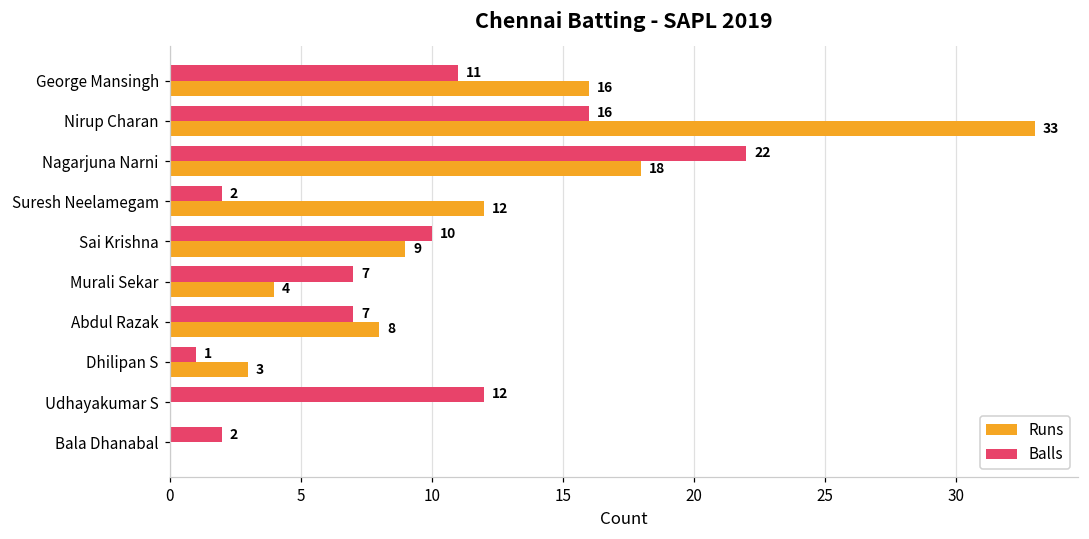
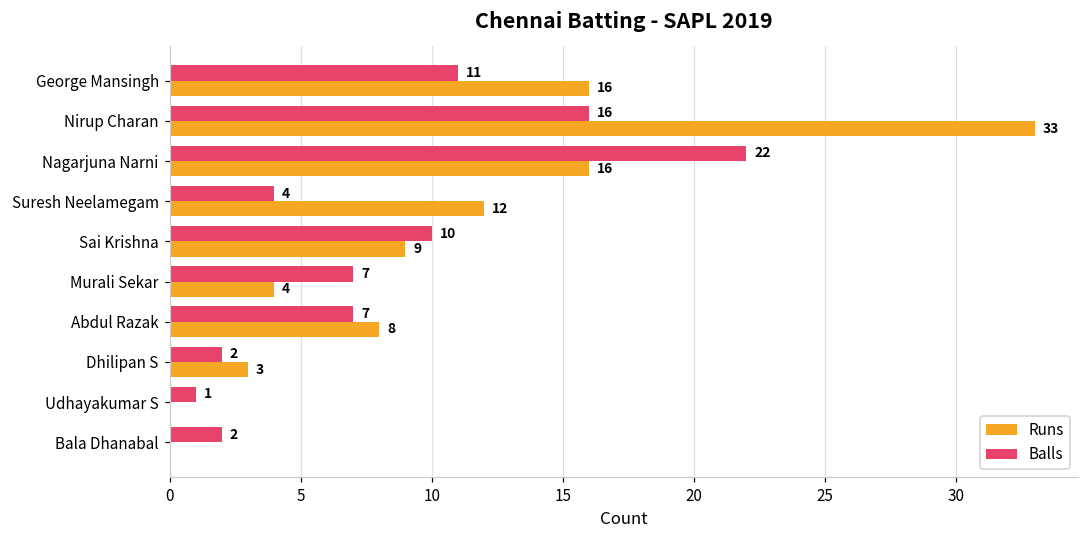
  {
    "Runs": {
      "George Mansingh": 16,
      "Nirup Charan": 33,
-     "Nagarjuna Narni": 18,
+     "Nagarjuna Narni": 16,
      "Suresh Neelamegam": 12,
      "Sai Krishna": 9,
      "Murali Sekar": 4,
      "Abdul Razak": 8,
      "Dhilipan S": 3
    },
    "Balls": {
      "George Mansingh": 11,
      "Nirup Charan": 16,
      "Nagarjuna Narni": 22,
-     "Suresh Neelamegam": 2,
+     "Suresh Neelamegam": 4,
      "Sai Krishna": 10,
      "Murali Sekar": 7,
      "Abdul Razak": 7,
-     "Dhilipan S": 1,
-     "Udhayakumar S": 12,
+     "Dhilipan S": 2,
+     "Udhayakumar S": 1,
      "Bala Dhanabal": 2
    }
  }
